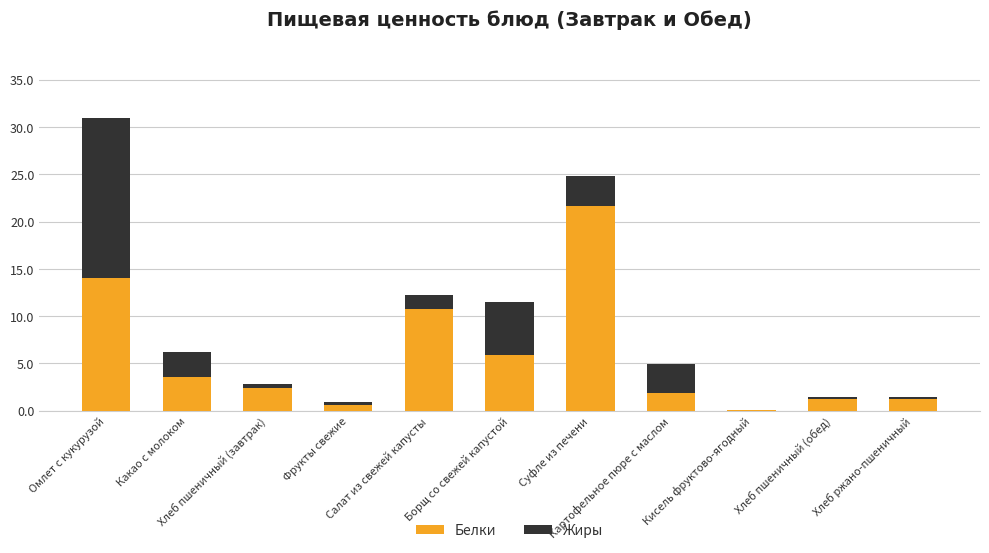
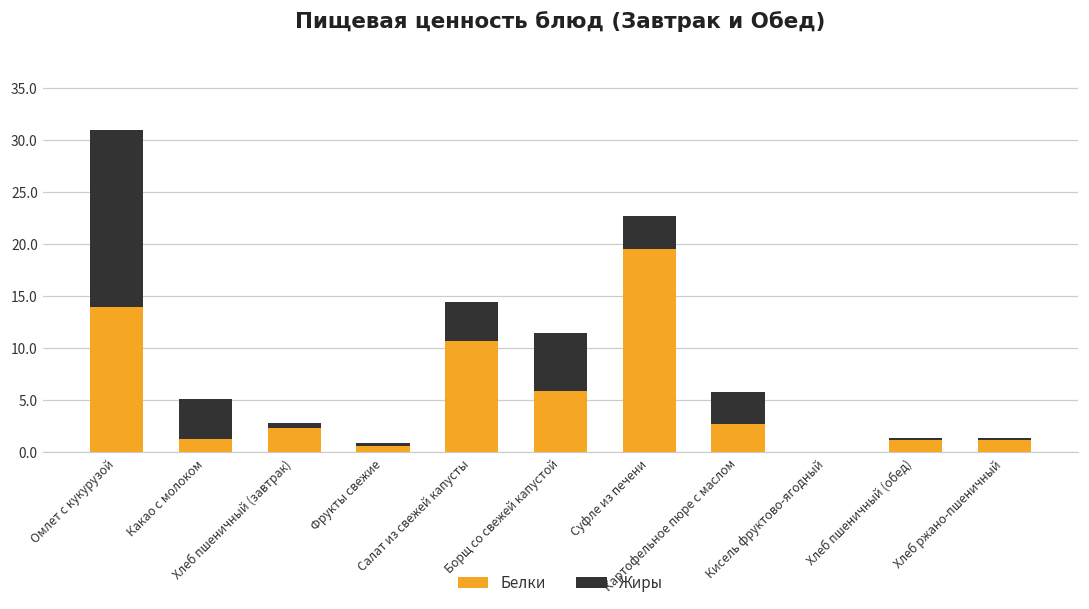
  {
    "Белки": {
      "Омлет с кукурузой": 14,
-     "Какао с молоком": 4,
+     "Какао с молоком": 1,
      "Хлеб пшеничный (завтрак)": 2,
      "Фрукты свежие": 1,
      "Салат из свежей капусты": 11,
      "Борщ со свежей капустой": 6,
-     "Суфле из печени": 22,
-     "Картофельное пюре с маслом": 2,
+     "Суфле из печени": 20,
+     "Картофельное пюре с маслом": 3,
      "Хлеб пшеничный (обед)": 1,
      "Хлеб ржано-пшеничный": 1
    },
    "Жиры": {
      "Омлет с кукурузой": 17,
-     "Какао с молоком": 3,
+     "Какао с молоком": 4,
      "Хлеб пшеничный (завтрак)": 0,
      "Фрукты свежие": 0,
-     "Салат из свежей капусты": 1,
+     "Салат из свежей капусты": 4,
      "Борщ со свежей капустой": 6,
      "Суфле из печени": 3,
      "Картофельное пюре с маслом": 3,
      "Кисель фруктово-ягодный": 0
    }
  }
